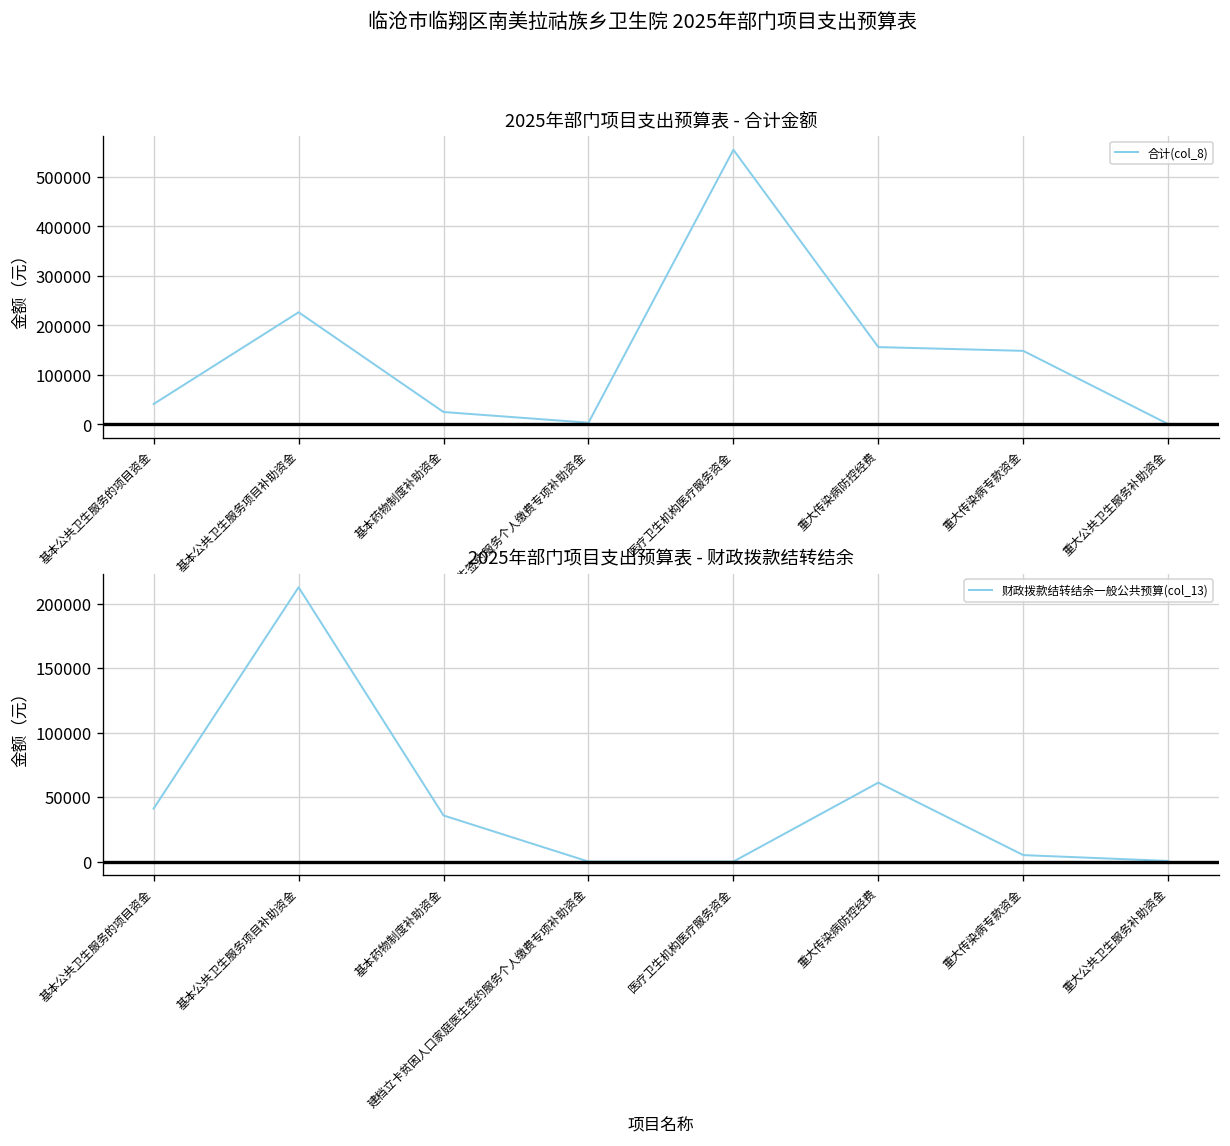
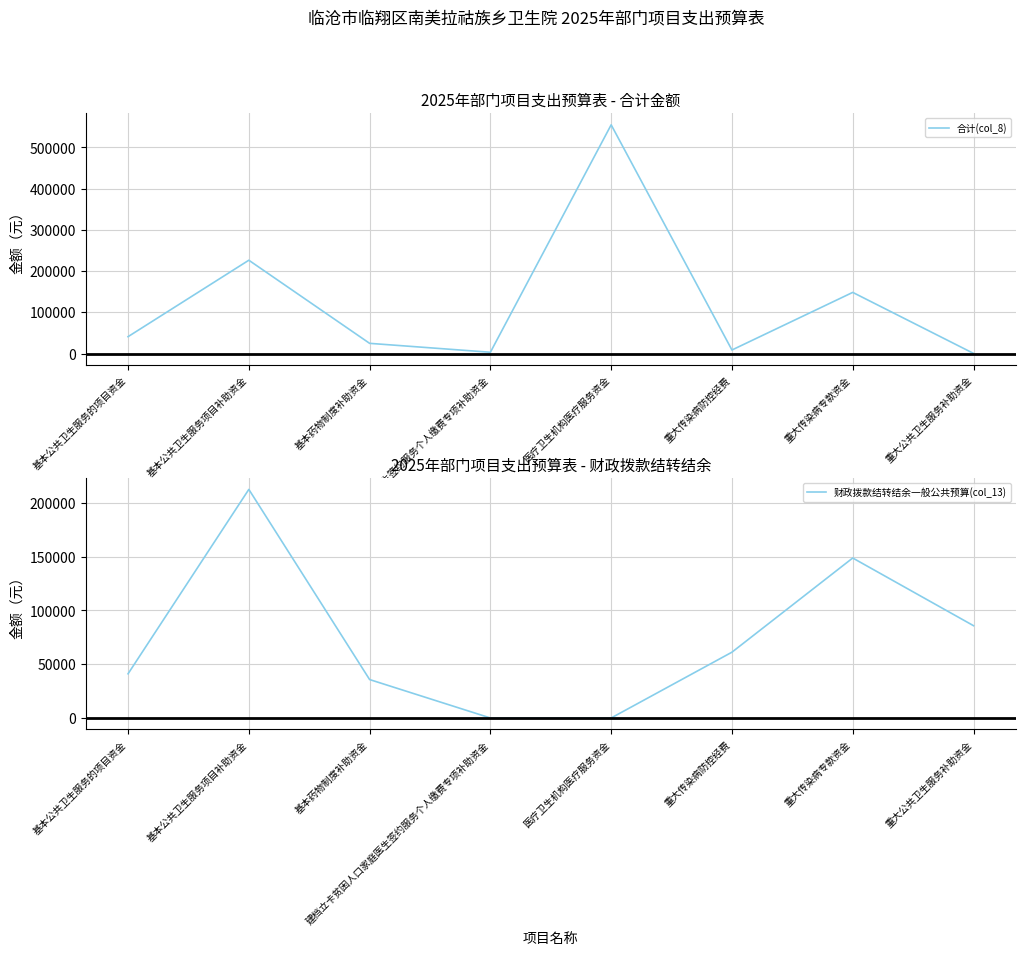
  {
    "2025年部门项目支出预算表 - 合计金额": {
      "基本公共卫生服务的项目资金": 40000,
      "基本公共卫生服务项目补助资金": 230000,
      "基本药物制度补助资金": 20000,
      "医疗卫生机构医疗服务资金": 560000,
-     "重大传染病防控经费": 160000,
+     "重大传染病防控经费": 10000,
      "重大传染病专款资金": 150000,
      "重大公共卫生服务补助资金": 0
    },
    "2025年部门项目支出预算表 - 财政拨款结转结余": {
      "基本公共卫生服务的项目资金": 41000,
      "基本公共卫生服务项目补助资金": 213000,
      "基本药物制度补助资金": 36000,
      "建档立卡贫困人口家庭医生签约服务个人缴费专项补助资金": 0,
      "医疗卫生机构医疗服务资金": 0,
      "重大传染病防控经费": 61000,
-     "重大传染病专款资金": 5000,
-     "重大公共卫生服务补助资金": 1000
+     "重大传染病专款资金": 149000,
+     "重大公共卫生服务补助资金": 86000
    }
  }
